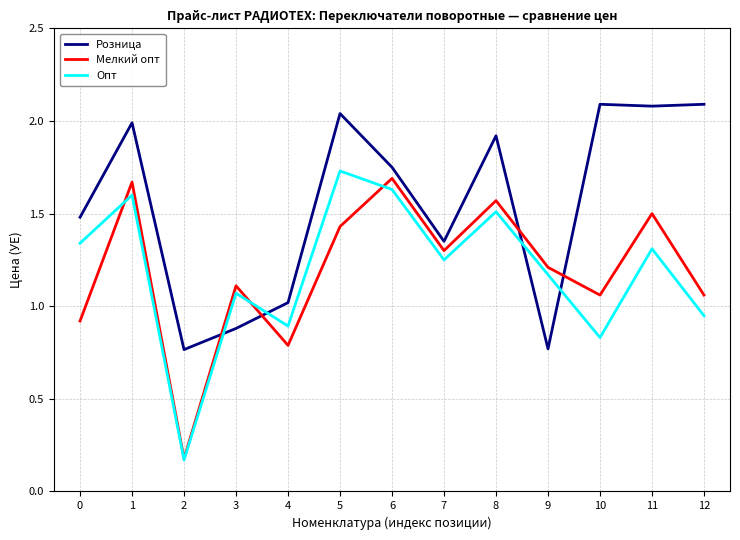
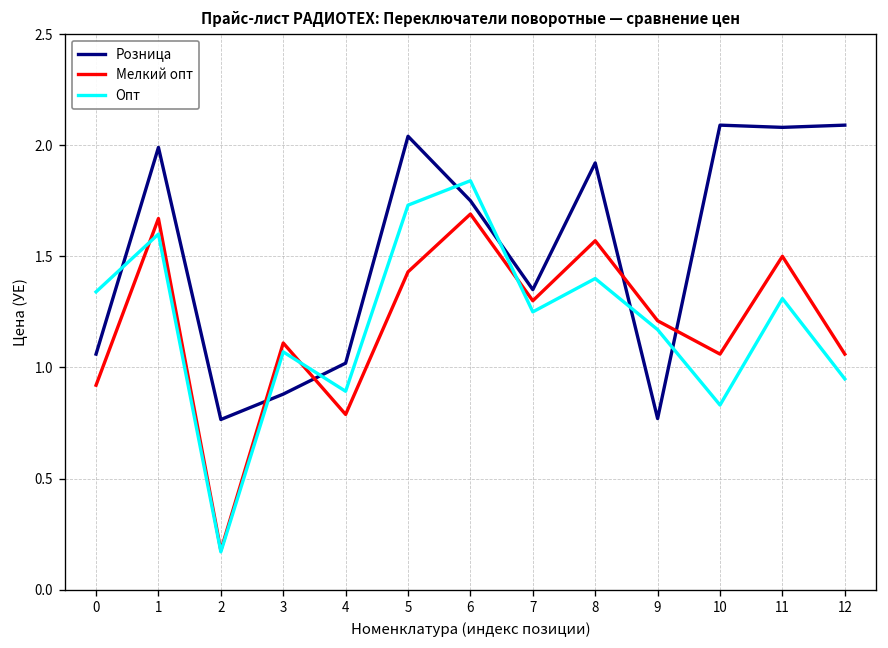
  {
    "Розница": {
-     "0": 1.48,
+     "0": 1.06,
      "1": 1.99,
      "2": 0.77,
      "3": 0.88,
      "4": 1.02,
      "5": 2.04,
      "6": 1.75,
      "7": 1.35,
      "8": 1.92,
      "9": 0.77,
      "10": 2.09,
      "11": 2.08,
      "12": 2.09
    },
    "Мелкий опт": {
      "0": 0.92,
      "1": 1.67,
      "3": 1.11,
      "4": 0.79,
      "5": 1.43,
      "6": 1.69,
      "7": 1.30,
      "8": 1.57,
      "9": 1.21,
      "10": 1.06,
      "11": 1.50,
      "12": 1.06
    },
    "Опт": {
      "0": 1.34,
      "1": 1.60,
      "3": 1.07,
      "4": 0.89,
      "5": 1.73,
-     "6": 1.63,
+     "6": 1.84,
      "7": 1.25,
-     "8": 1.51,
+     "8": 1.40,
      "9": 1.17,
      "10": 0.83,
      "11": 1.31,
      "12": 0.95
    }
  }
